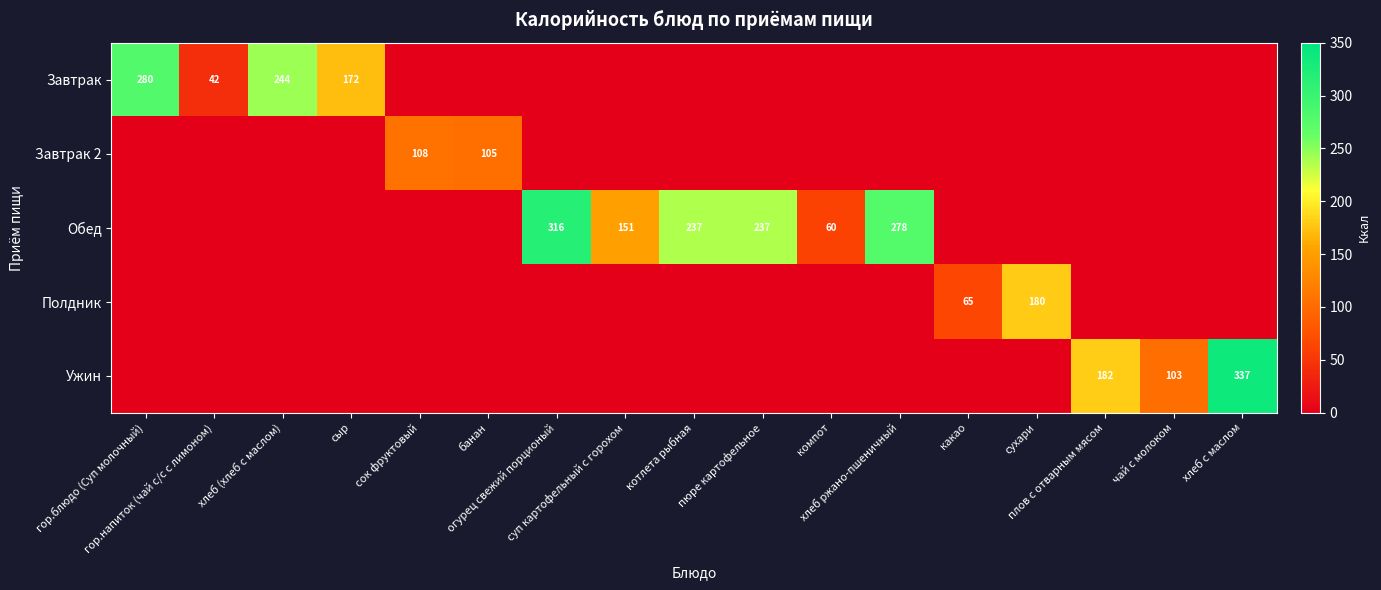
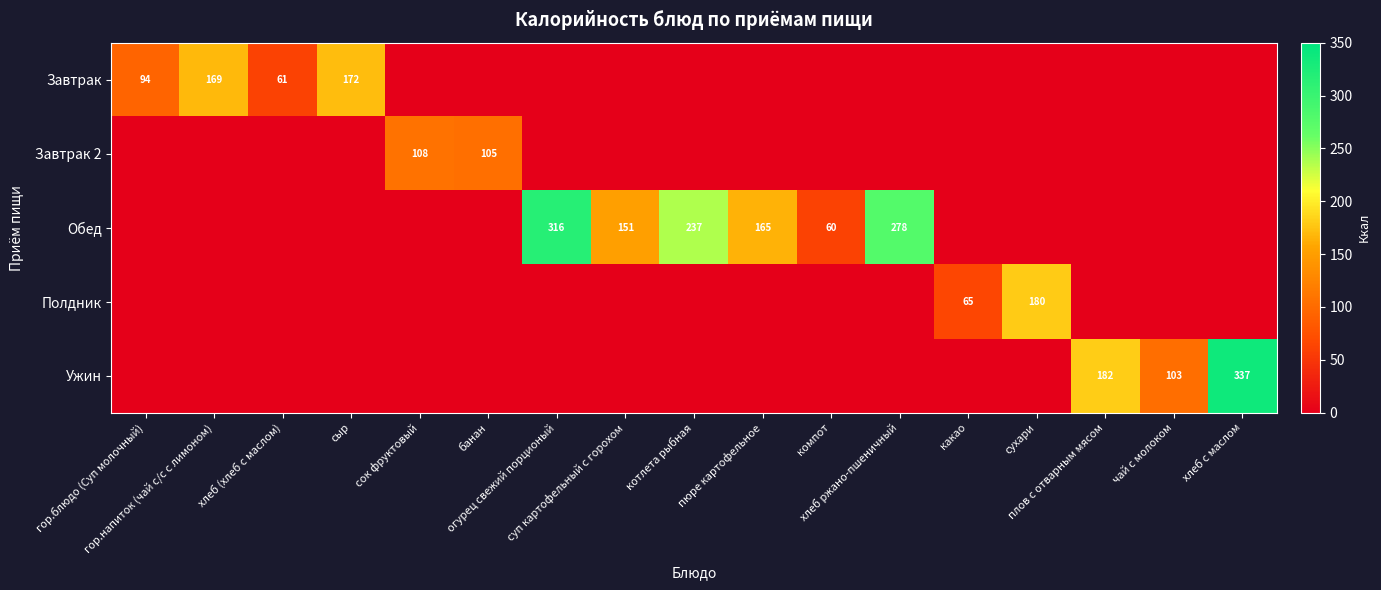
  {
    "Завтрак": {
-     "гор.блюдо (Суп молочный)": 280,
-     "гор.напиток (чай с/с с лимоном)": 42,
-     "хлеб (хлеб с маслом)": 244,
+     "гор.блюдо (Суп молочный)": 94,
+     "гор.напиток (чай с/с с лимоном)": 169,
+     "хлеб (хлеб с маслом)": 61,
      "сыр": 172
    },
    "Завтрак 2": {
      "сок фруктовый": 108,
      "банан": 105
    },
    "Обед": {
      "огурец свежий порционый": 316,
      "суп картофельный с горохом": 151,
      "котлета рыбная": 237,
-     "пюре картофельное": 237,
+     "пюре картофельное": 165,
      "компот": 60,
      "хлеб ржано-пшеничный": 278
    },
    "Полдник": {
      "какао": 65,
      "сухари": 180
    },
    "Ужин": {
      "плов с отварным мясом": 182,
      "чай с молоком": 103,
      "хлеб с маслом": 337
    }
  }
